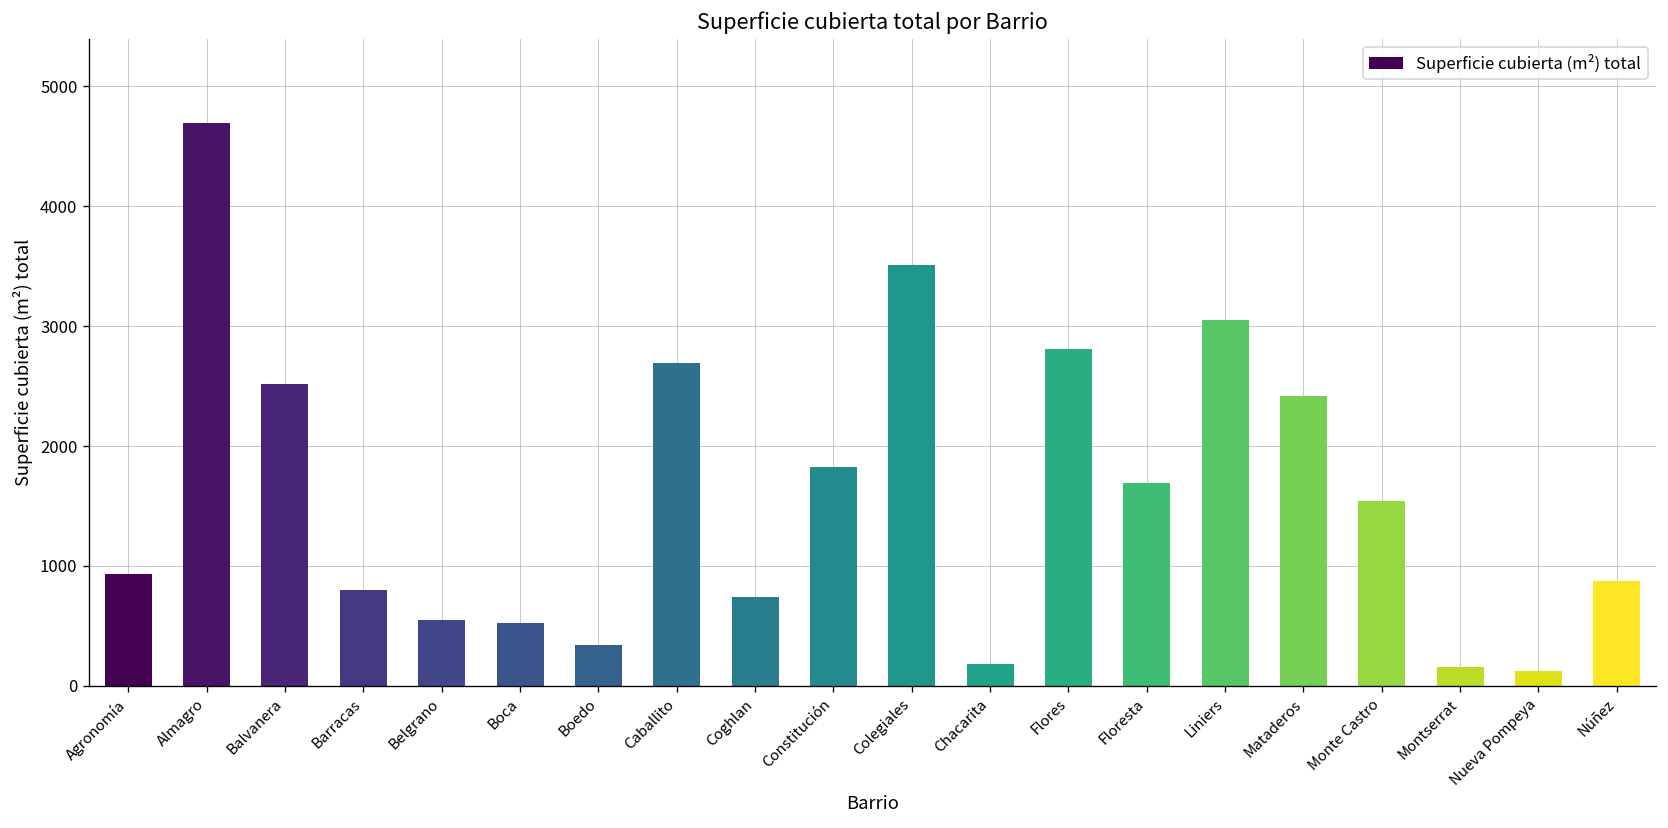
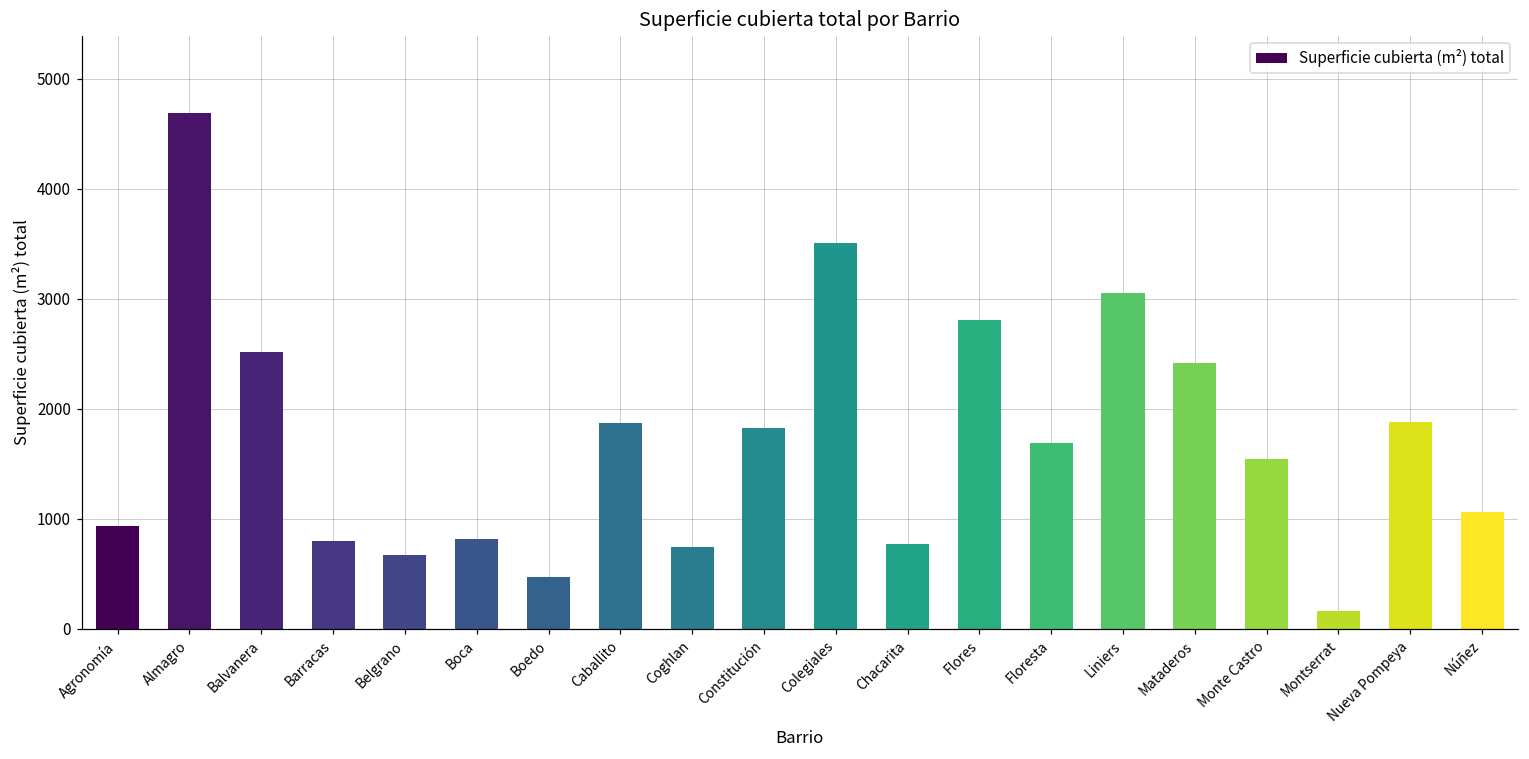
  {
    "Agronomía": 900,
    "Almagro": 4700,
    "Balvanera": 2500,
    "Barracas": 800,
-   "Belgrano": 600,
-   "Boca": 500,
-   "Boedo": 300,
-   "Caballito": 2700,
+   "Belgrano": 700,
+   "Boca": 800,
+   "Boedo": 500,
+   "Caballito": 1900,
    "Coghlan": 700,
    "Constitución": 1800,
    "Colegiales": 3500,
-   "Chacarita": 200,
+   "Chacarita": 800,
    "Flores": 2800,
    "Floresta": 1700,
    "Liniers": 3100,
    "Mataderos": 2400,
    "Monte Castro": 1500,
    "Montserrat": 200,
-   "Nueva Pompeya": 100,
-   "Núñez": 900
+   "Nueva Pompeya": 1900,
+   "Núñez": 1100
  }
